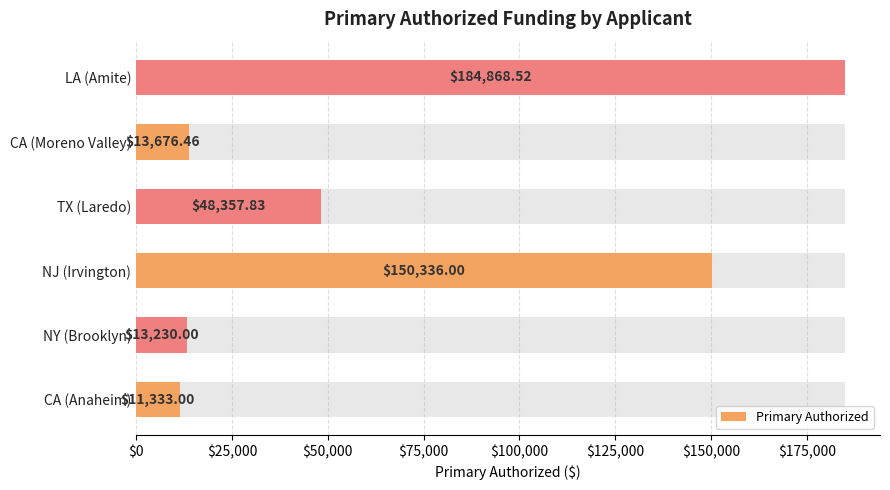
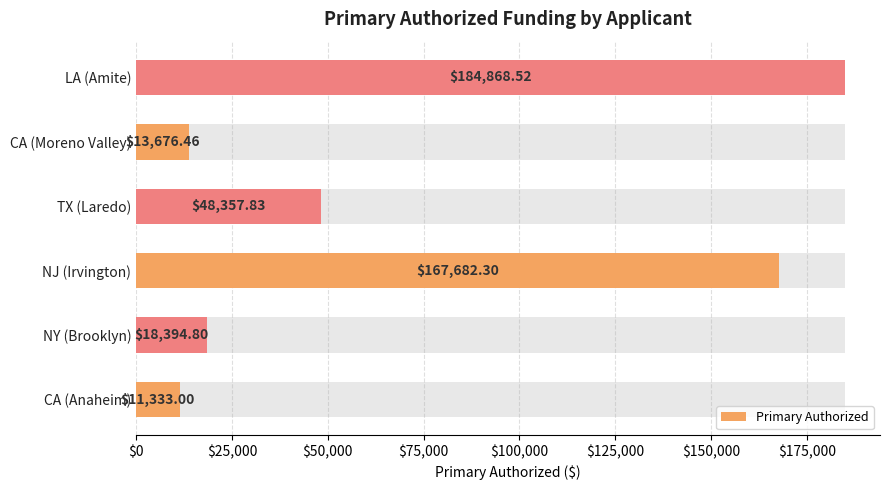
  {
    "Primary Authorized": {
      "LA (Amite)": "$184,868.52",
-     "NJ (Irvington)": "$150,336.00",
-     "NY (Brooklyn)": "$13,230.00"
+     "NJ (Irvington)": "$167,682.30",
+     "NY (Brooklyn)": "$18,394.80"
    }
  }
